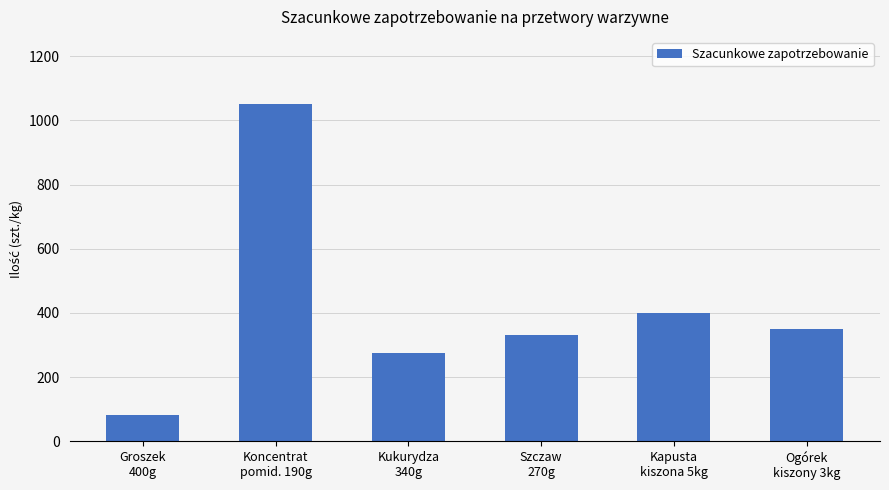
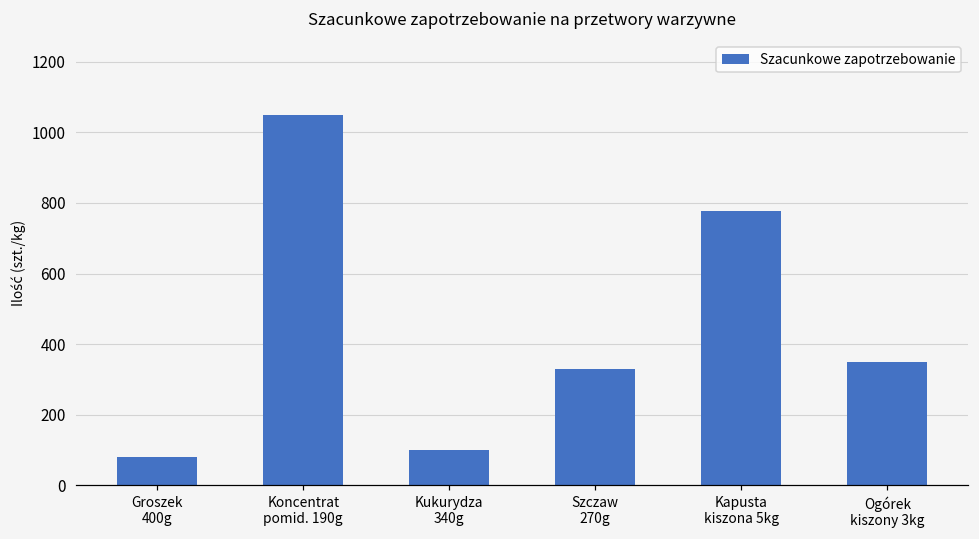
  {
    "Groszek 400g": 80,
    "Koncentrat pomid. 190g": 1050,
-   "Kukurydza 340g": 270,
+   "Kukurydza 340g": 100,
    "Szczaw 270g": 330,
-   "Kapusta kiszona 5kg": 400,
+   "Kapusta kiszona 5kg": 780,
    "Ogórek kiszony 3kg": 350
  }
